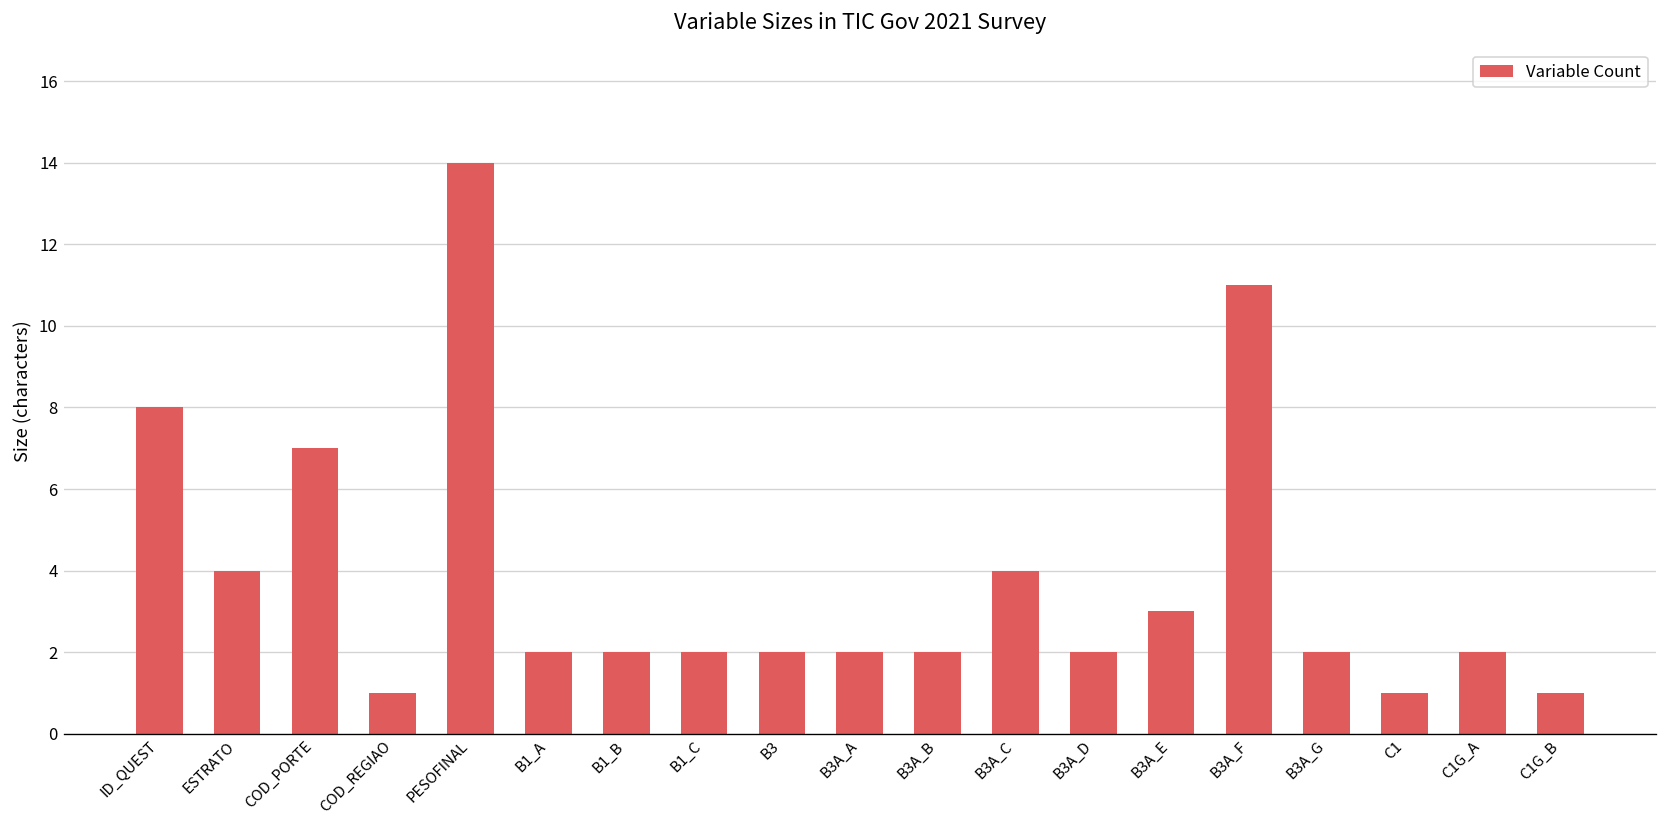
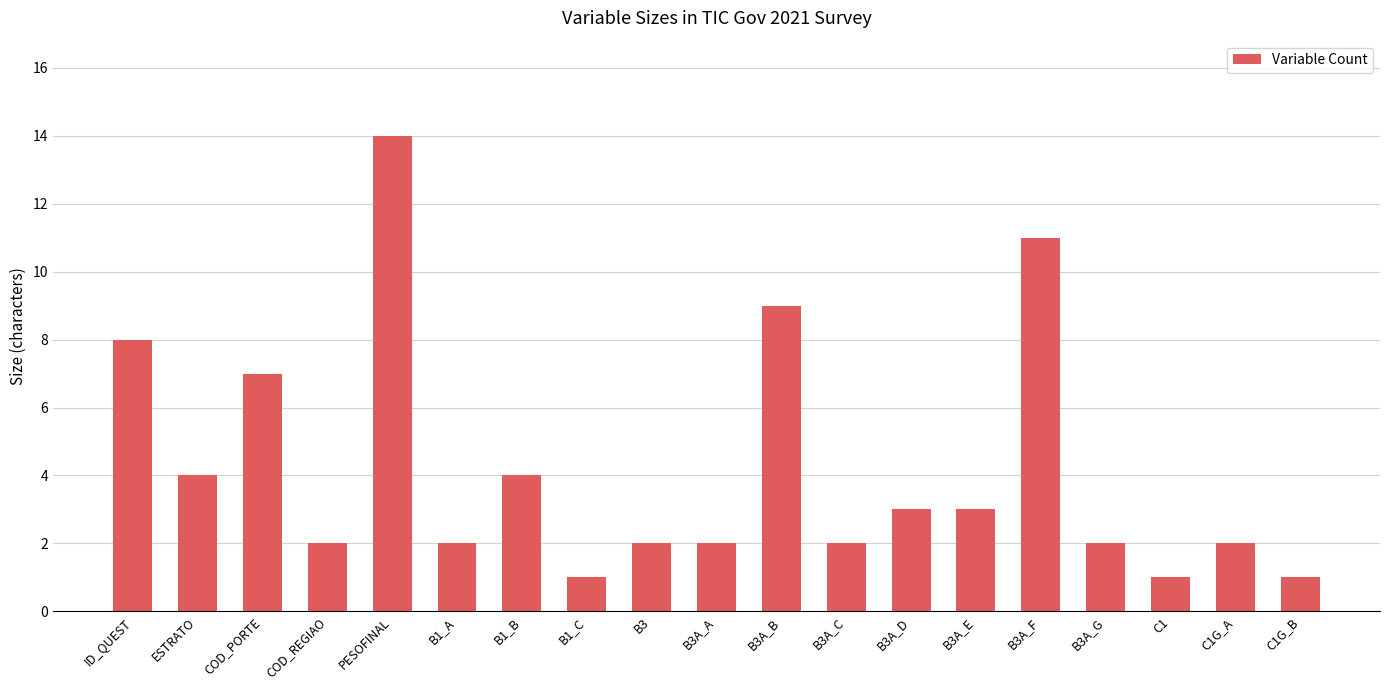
  {
    "ID_QUEST": 8,
    "ESTRATO": 4,
    "COD_PORTE": 7,
-   "COD_REGIAO": 1,
+   "COD_REGIAO": 2,
    "PESOFINAL": 14,
    "B1_A": 2,
-   "B1_B": 2,
-   "B1_C": 2,
+   "B1_B": 4,
+   "B1_C": 1,
    "B3": 2,
    "B3A_A": 2,
-   "B3A_B": 2,
-   "B3A_C": 4,
-   "B3A_D": 2,
+   "B3A_B": 9,
+   "B3A_C": 2,
+   "B3A_D": 3,
    "B3A_E": 3,
    "B3A_F": 11,
    "B3A_G": 2,
    "C1": 1,
    "C1G_A": 2,
    "C1G_B": 1
  }
